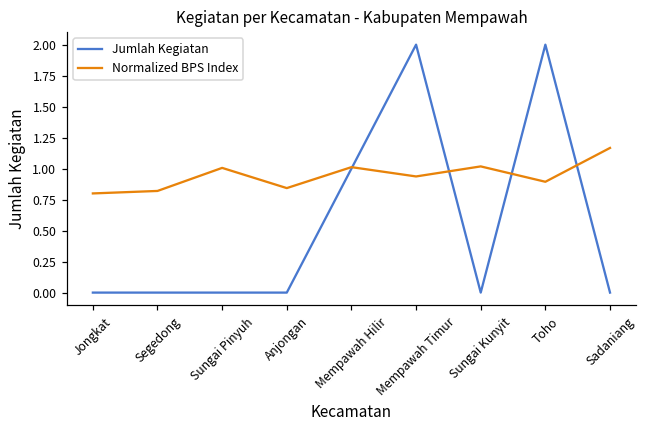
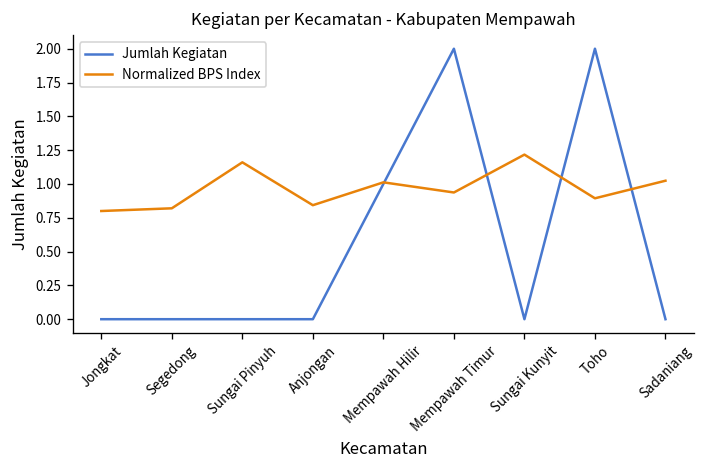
  {
    "Jumlah Kegiatan": {
      "Jongkat": 0.00,
      "Segedong": 0.00,
      "Sungai Pinyuh": 0.00,
      "Anjongan": 0.00,
      "Mempawah Timur": 2.00,
      "Sungai Kunyit": 0.00,
      "Toho": 2.00,
      "Sadaniang": 0.00
    },
    "Normalized BPS Index": {
      "Jongkat": 0.80,
      "Segedong": 0.82,
-     "Sungai Pinyuh": 1.01,
+     "Sungai Pinyuh": 1.16,
      "Anjongan": 0.84,
      "Mempawah Timur": 0.94,
-     "Sungai Kunyit": 1.02,
+     "Sungai Kunyit": 1.22,
      "Toho": 0.89,
-     "Sadaniang": 1.17
+     "Sadaniang": 1.02
    }
  }
